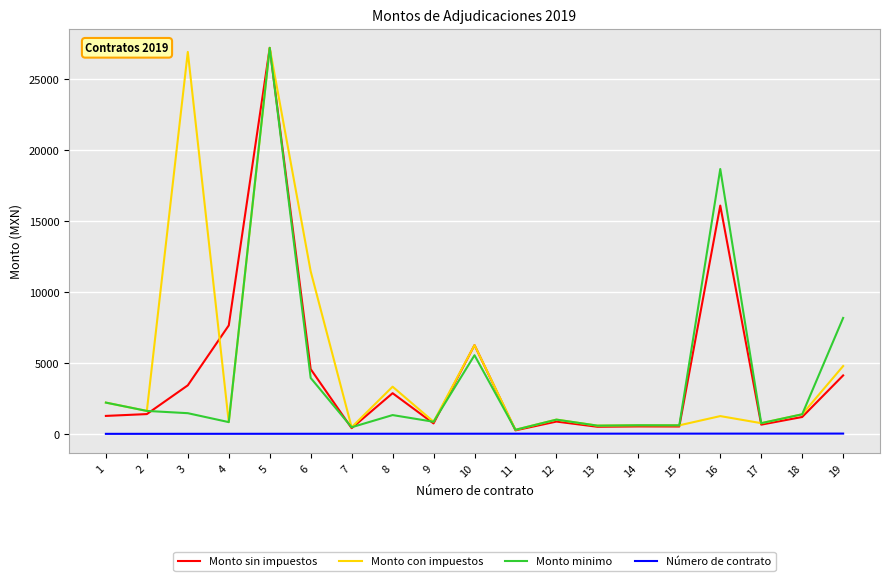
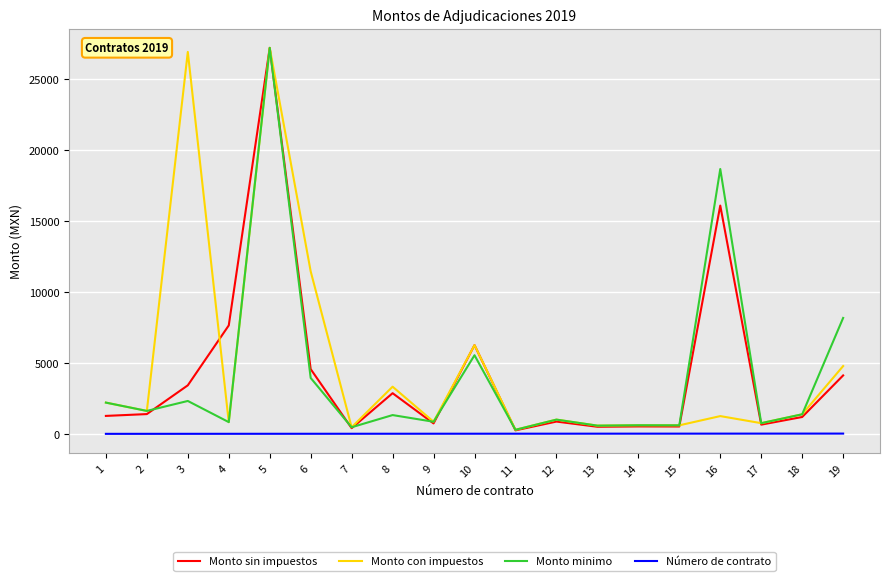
  {
    "Monto sin impuestos": {
      "1": 1300,
      "2": 1400,
      "3": 3400,
      "4": 7600,
      "6": 4600,
      "8": 2900,
      "16": 16100,
      "18": 1200,
      "19": 4100
    },
    "Monto con impuestos": {
      "6": 11500,
      "8": 3300,
      "16": 1300,
      "19": 4800
    },
    "Monto minimo": {
-     "3": 1500,
+     "3": 2300,
      "6": 3900,
      "8": 1300,
      "10": 5500,
      "16": 18700,
      "19": 8200
    },
    "Número de contrato": {
      "1": 0,
      "2": 0,
      "3": 0,
      "4": 0,
      "5": 0,
      "6": 0,
      "7": 0,
      "8": 0,
      "9": 0,
      "10": 0,
      "11": 0,
      "12": 0,
      "13": 0,
      "14": 0,
      "15": 0,
      "16": 0,
      "17": 0,
      "18": 0,
      "19": 0
    }
  }
